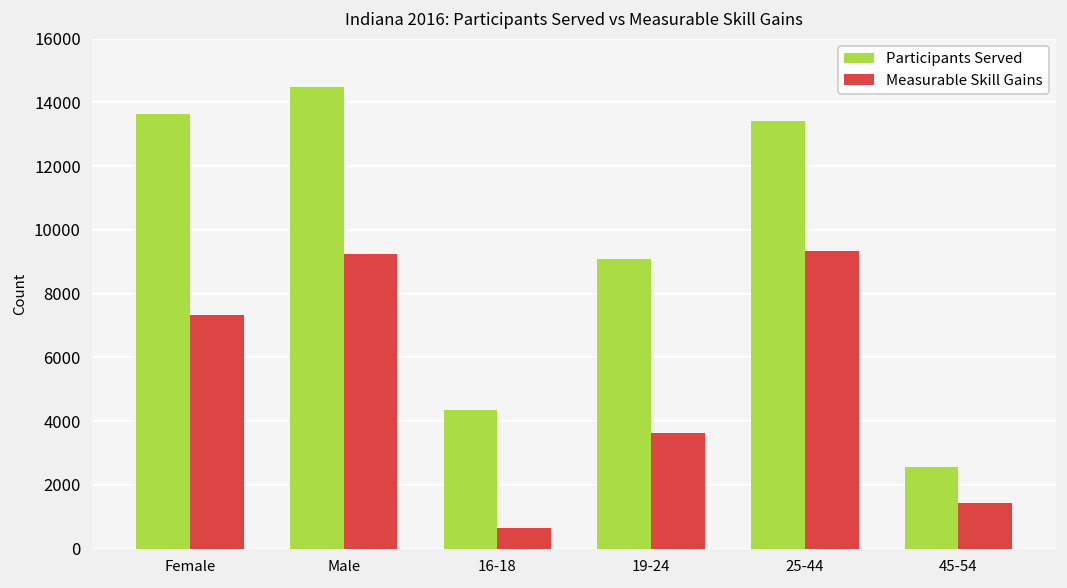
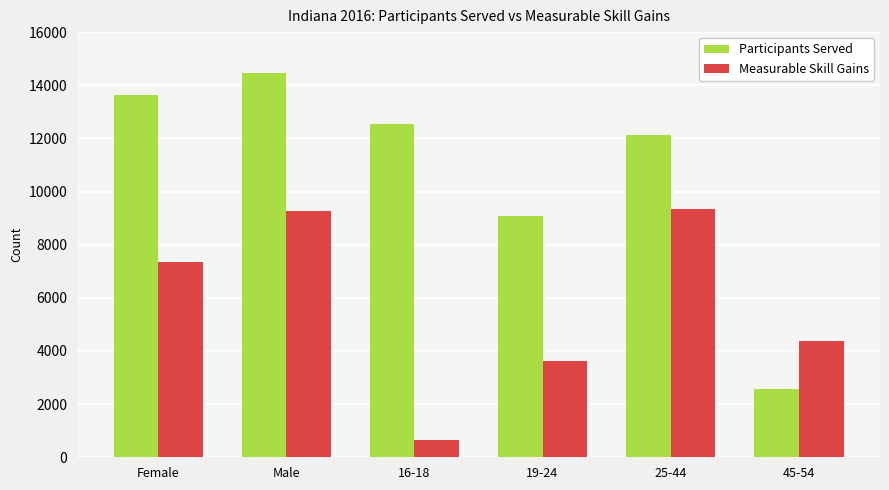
  {
    "Participants Served": {
      "Female": 13600,
      "Male": 14500,
-     "16-18": 4300,
+     "16-18": 12500,
      "19-24": 9100,
-     "25-44": 13400,
+     "25-44": 12100,
      "45-54": 2600
    },
    "Measurable Skill Gains": {
      "Female": 7300,
      "Male": 9300,
      "16-18": 600,
      "19-24": 3600,
      "25-44": 9300,
-     "45-54": 1400
+     "45-54": 4400
    }
  }
